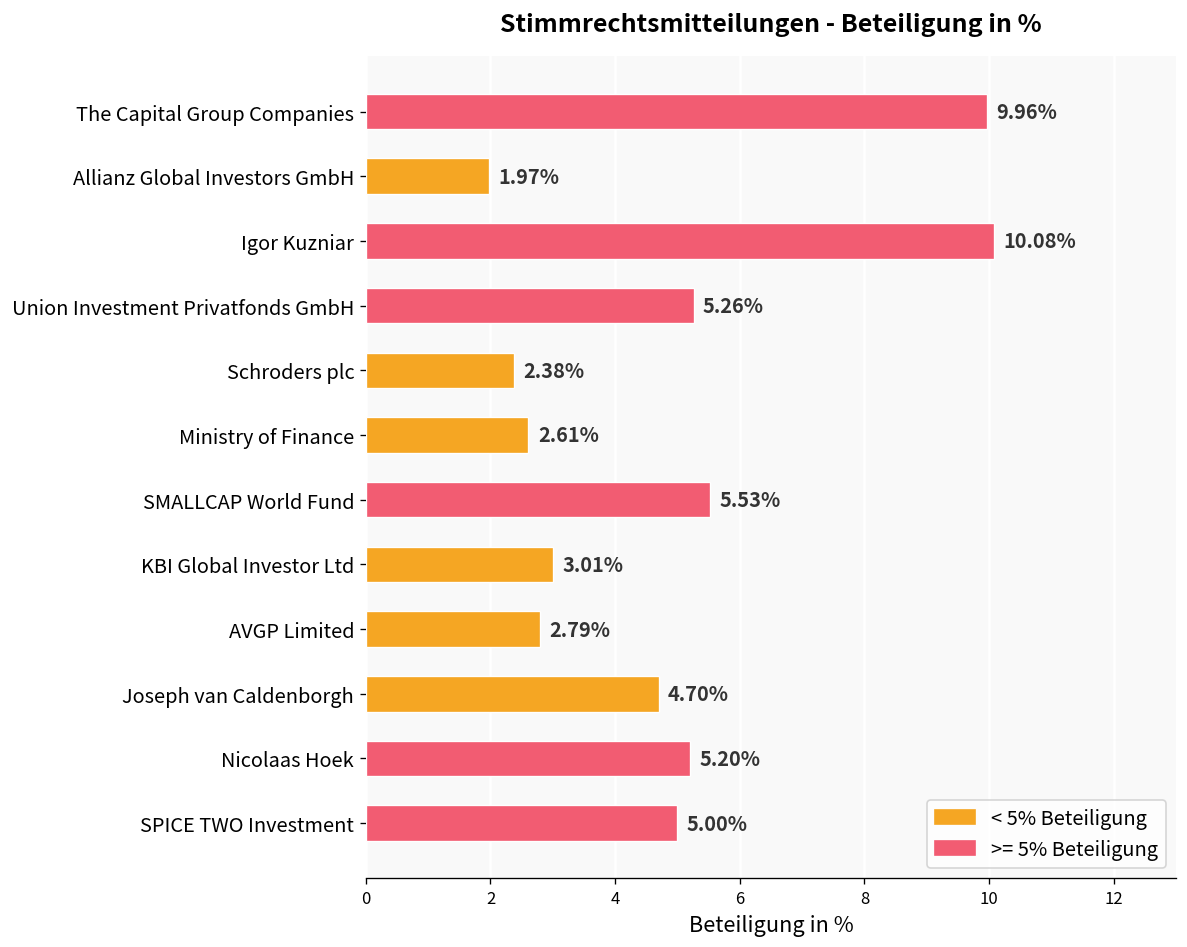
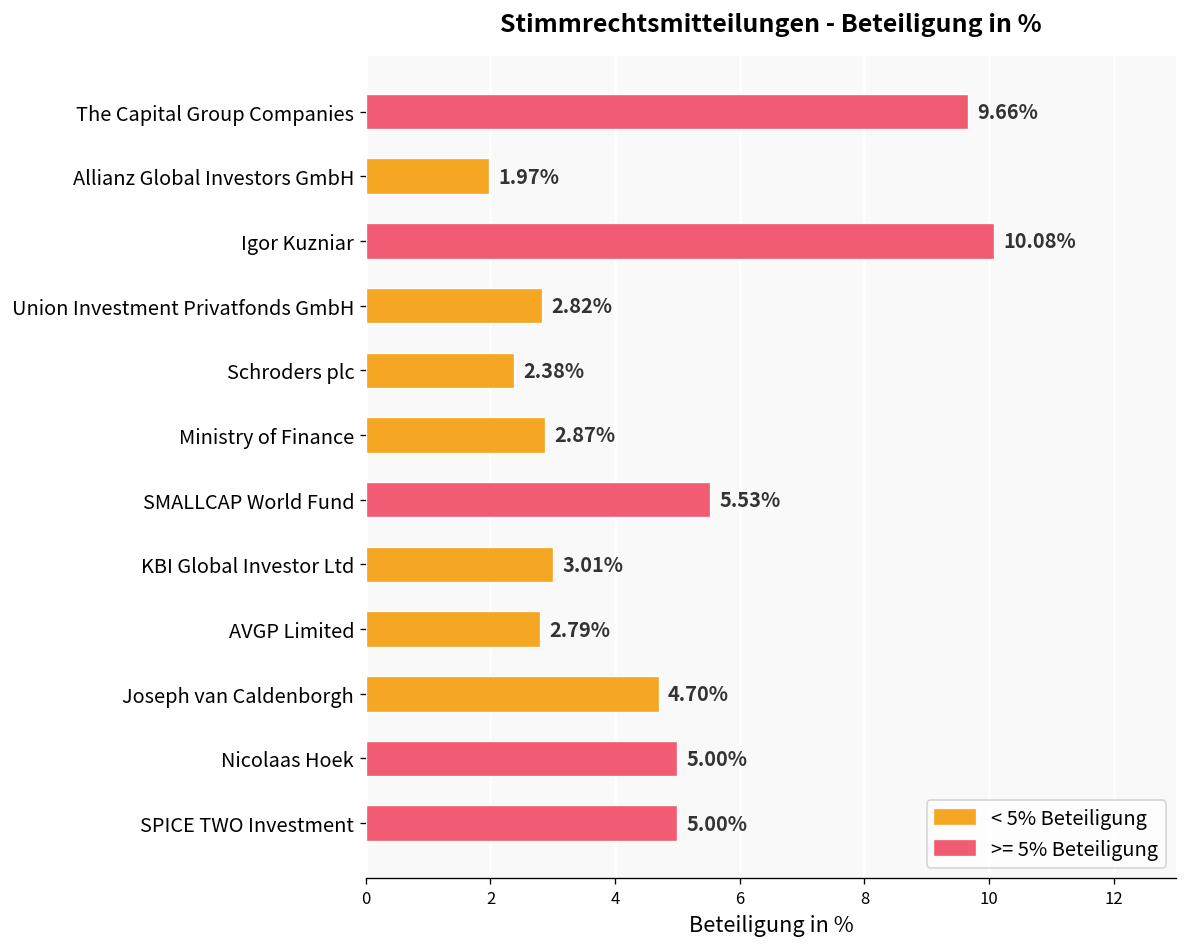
  {
-   "The Capital Group Companies": "9.96%",
+   "The Capital Group Companies": "9.66%",
    "Allianz Global Investors GmbH": "1.97%",
    "Igor Kuzniar": "10.08%",
-   "Union Investment Privatfonds GmbH": "5.26%",
+   "Union Investment Privatfonds GmbH": "2.82%",
    "Schroders plc": "2.38%",
-   "Ministry of Finance": "2.61%",
+   "Ministry of Finance": "2.87%",
    "SMALLCAP World Fund": "5.53%",
    "KBI Global Investor Ltd": "3.01%",
    "AVGP Limited": "2.79%",
    "Joseph van Caldenborgh": "4.70%",
-   "Nicolaas Hoek": "5.20%",
+   "Nicolaas Hoek": "5.00%",
    "SPICE TWO Investment": "5.00%"
  }
